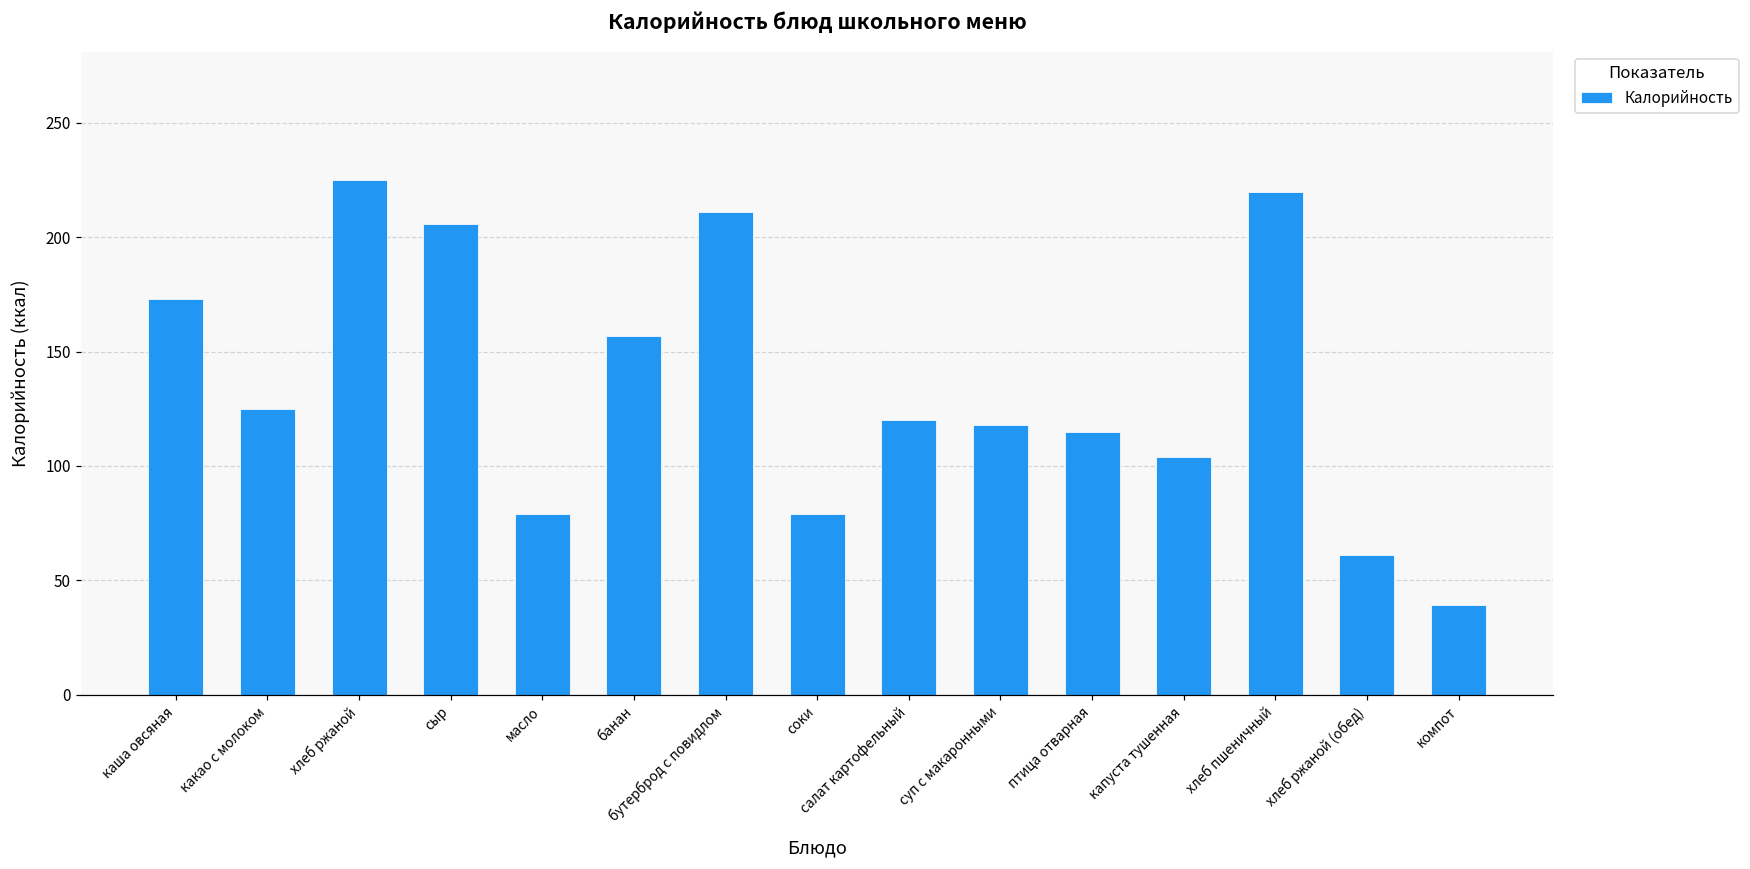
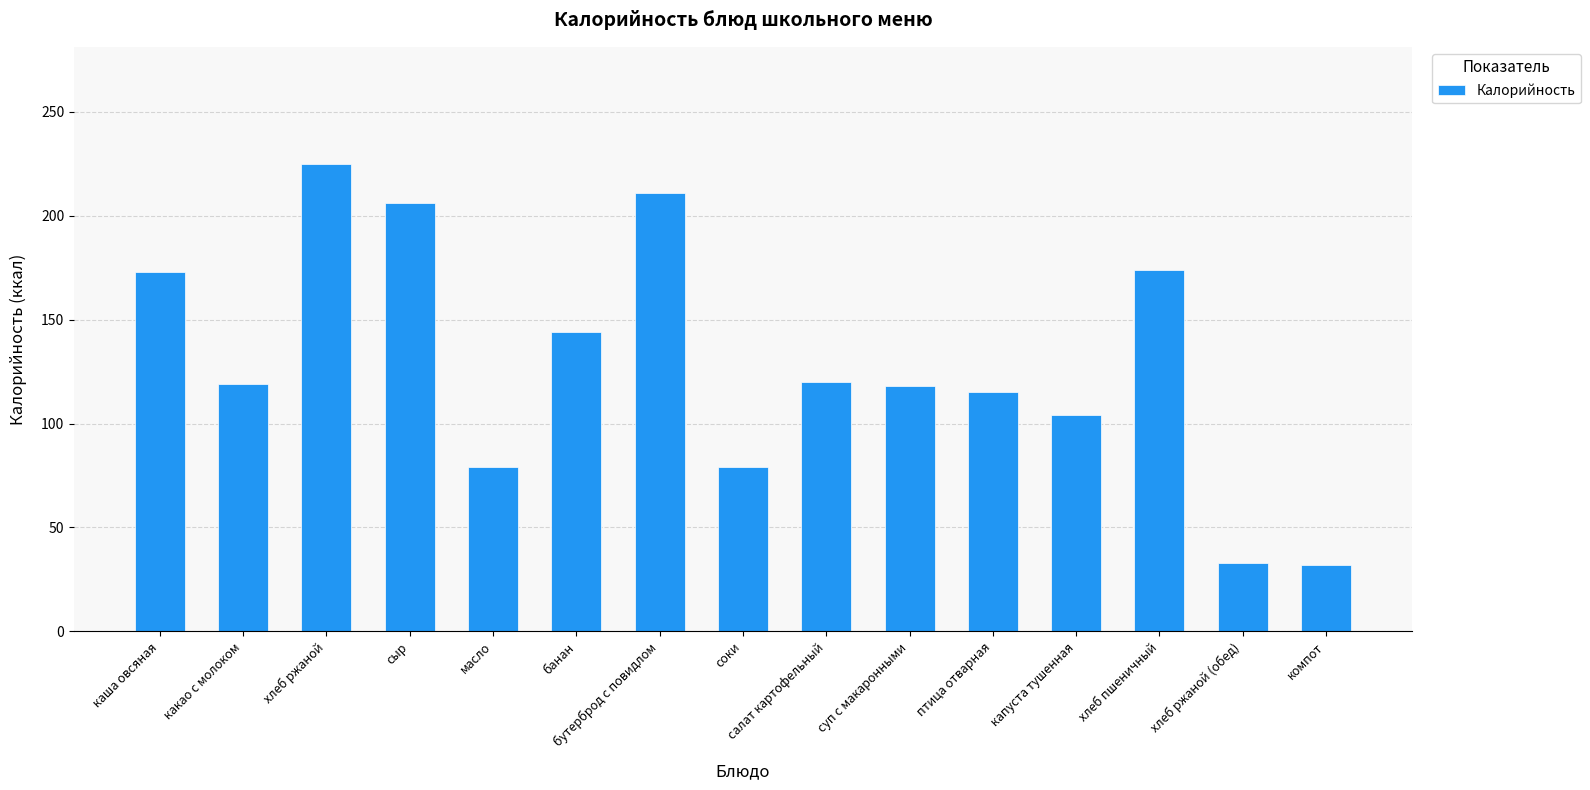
  {
    "каша овсяная": 173,
-   "какао с молоком": 125,
+   "какао с молоком": 119,
    "хлеб ржаной": 225,
    "сыр": 206,
    "масло": 79,
-   "банан": 157,
+   "банан": 144,
    "бутерброд с повидлом": 211,
    "соки": 79,
    "салат картофельный": 120,
    "суп с макаронными": 118,
    "птица отварная": 115,
    "капуста тушенная": 104,
-   "хлеб пшеничный": 220,
-   "хлеб ржаной (обед)": 61,
-   "компот": 39
+   "хлеб пшеничный": 174,
+   "хлеб ржаной (обед)": 33,
+   "компот": 32
  }
